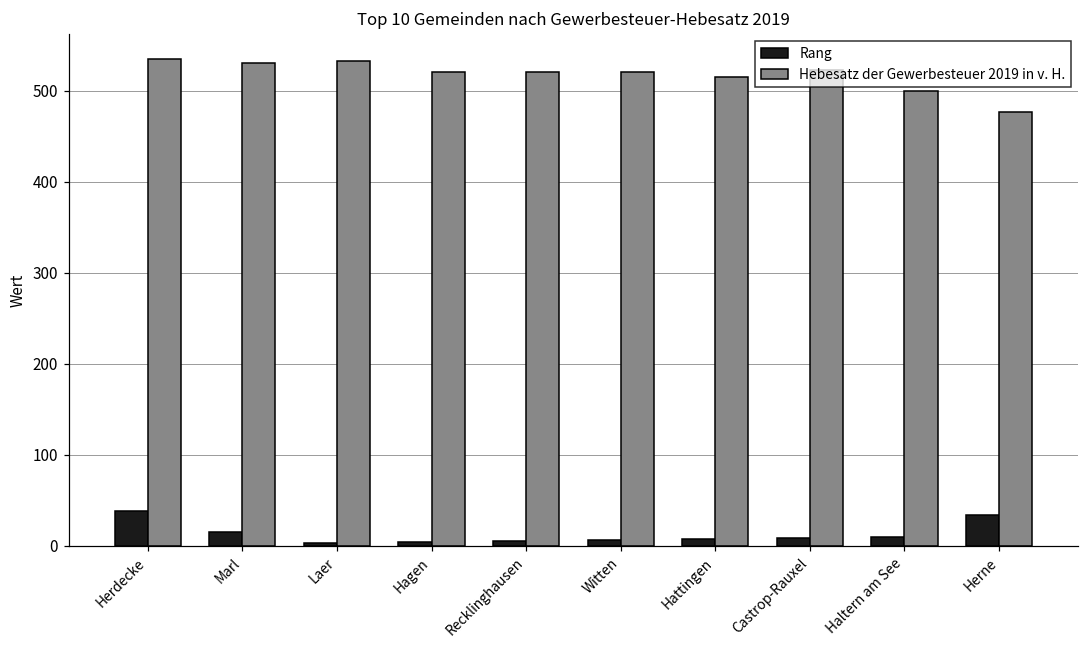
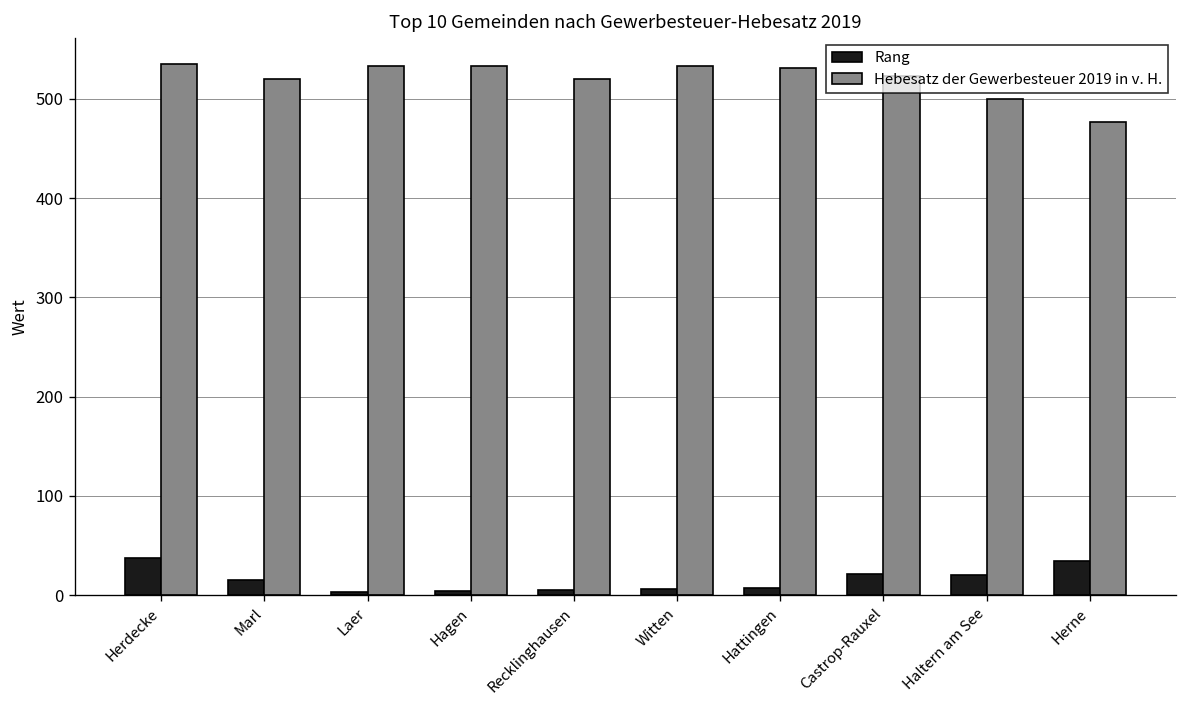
  {
    "Rang": {
      "Herdecke": 40,
      "Marl": 20,
      "Hagen": 0,
      "Recklinghausen": 10,
      "Witten": 10,
      "Hattingen": 10,
-     "Castrop-Rauxel": 10,
-     "Haltern am See": 10,
+     "Castrop-Rauxel": 20,
+     "Haltern am See": 20,
      "Herne": 30
    },
    "Hebesatz der Gewerbesteuer 2019 in v. H.": {
      "Herdecke": 540,
-     "Marl": 530,
+     "Marl": 520,
      "Laer": 530,
-     "Hagen": 520,
+     "Hagen": 530,
      "Recklinghausen": 520,
-     "Witten": 520,
-     "Hattingen": 520,
+     "Witten": 530,
+     "Hattingen": 530,
      "Haltern am See": 500,
      "Herne": 480
    }
  }
